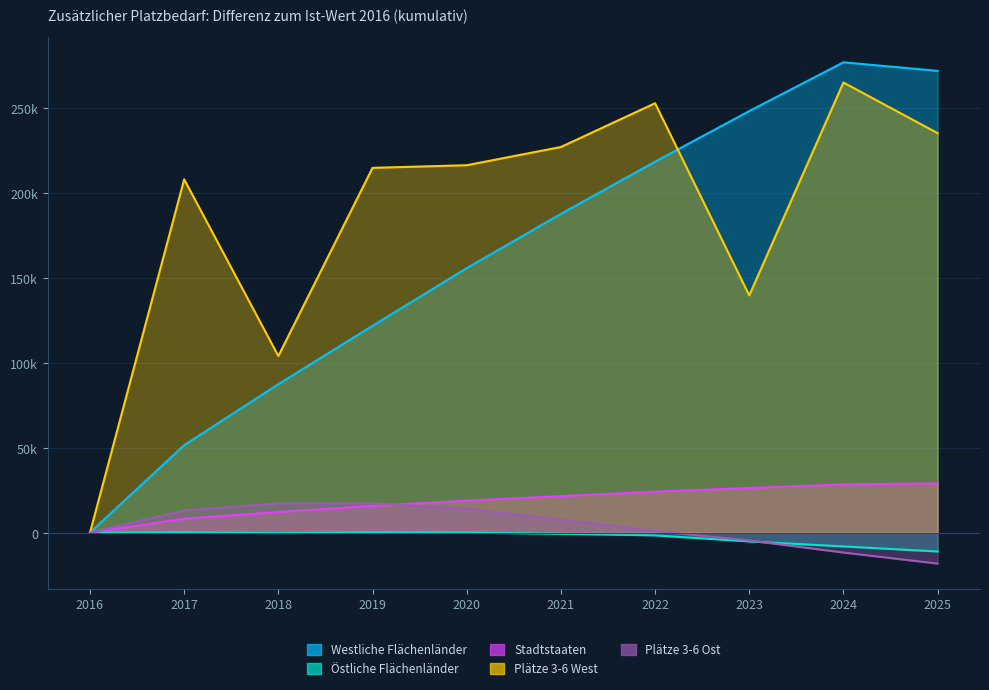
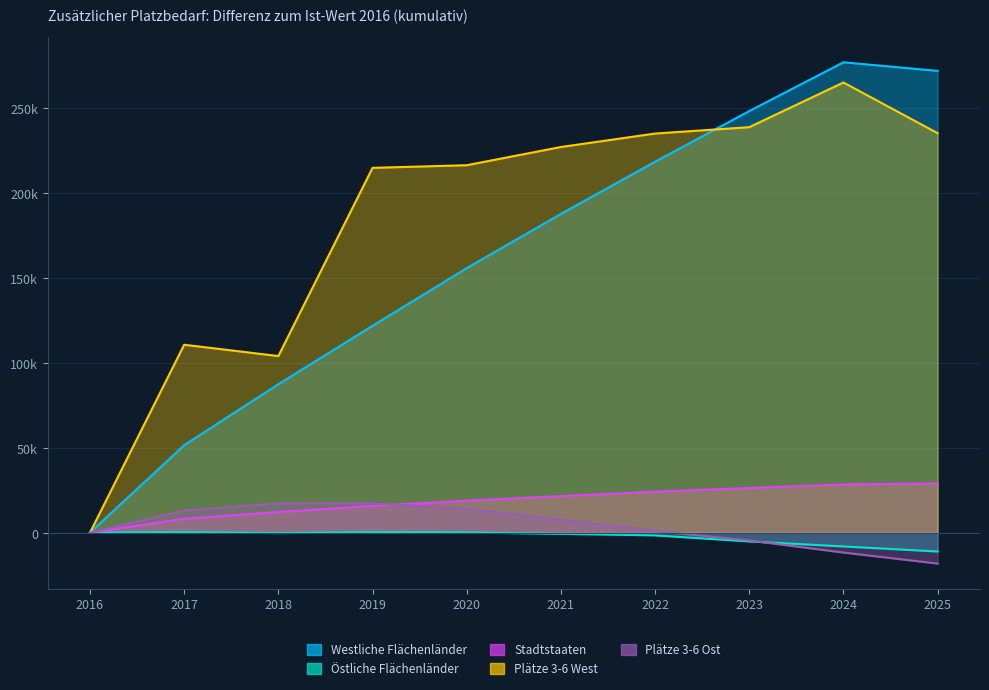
  {
    "Plätze 3-6 West": {
-     "2017": 208000,
+     "2017": 111000,
      "2018": 104000,
      "2019": 215000,
      "2020": 216000,
      "2021": 227000,
-     "2022": 253000,
-     "2023": 140000,
+     "2022": 235000,
+     "2023": 239000,
      "2024": 265000,
      "2025": 235000
    }
  }
